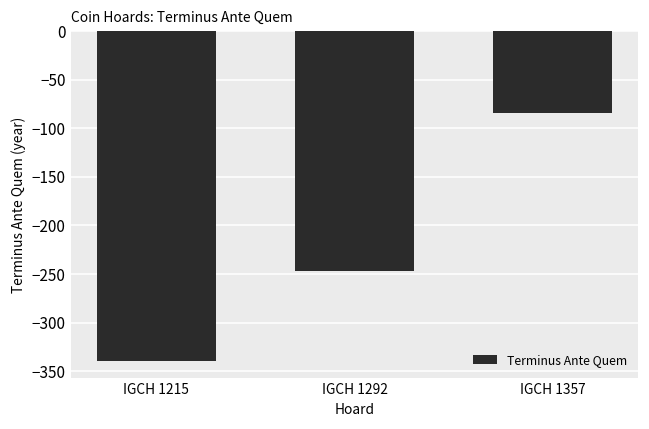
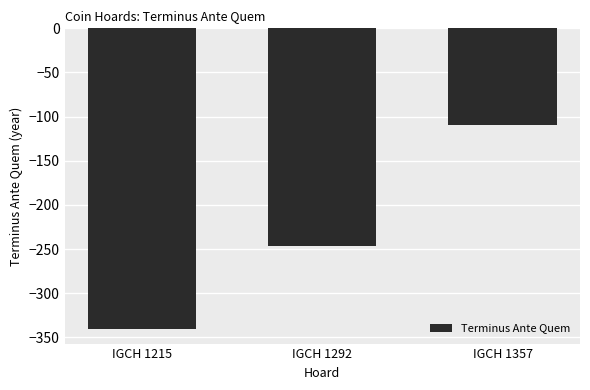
  {
    "IGCH 1215": -340,
    "IGCH 1292": -250,
-   "IGCH 1357": -80
+   "IGCH 1357": -110
  }
